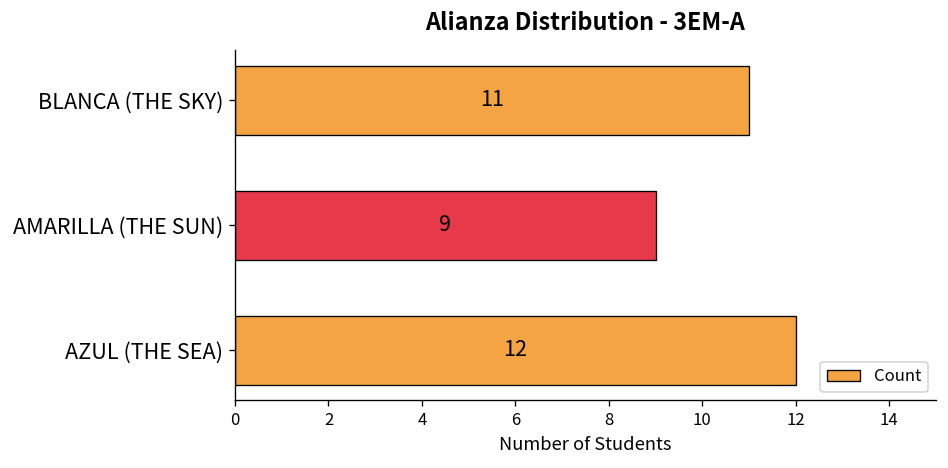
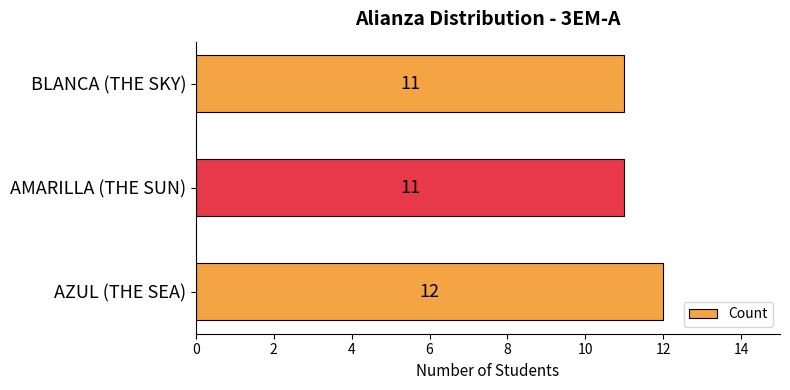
  {
    "BLANCA (THE SKY)": 11,
-   "AMARILLA (THE SUN)": 9,
+   "AMARILLA (THE SUN)": 11,
    "AZUL (THE SEA)": 12
  }
